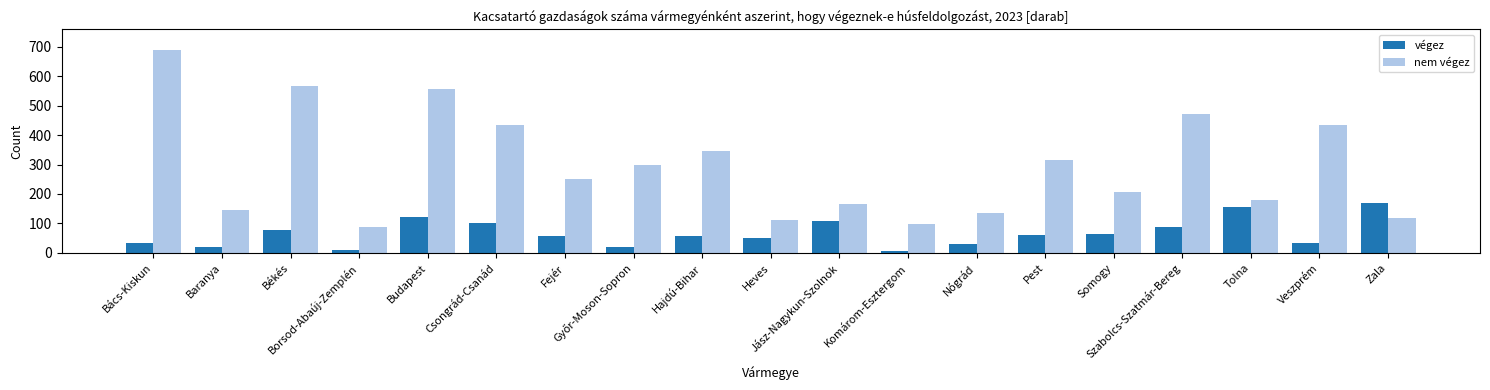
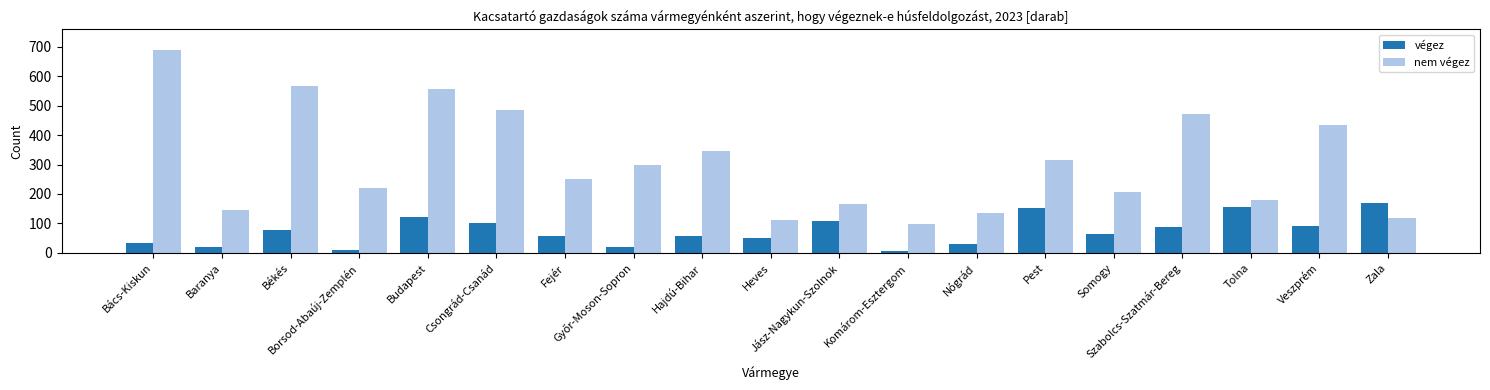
  {
    "végez": {
      "Bács-Kiskun": 30,
      "Baranya": 20,
      "Békés": 80,
      "Borsod-Abaúj-Zemplén": 10,
      "Budapest": 120,
      "Csongrád-Csanád": 100,
      "Fejér": 60,
      "Győr-Moson-Sopron": 20,
      "Hajdú-Bihar": 60,
      "Heves": 50,
      "Jász-Nagykun-Szolnok": 110,
      "Nógrád": 30,
-     "Pest": 60,
+     "Pest": 150,
      "Somogy": 70,
      "Szabolcs-Szatmár-Bereg": 90,
      "Tolna": 160,
-     "Veszprém": 30,
+     "Veszprém": 90,
      "Zala": 170
    },
    "nem végez": {
      "Bács-Kiskun": 690,
      "Baranya": 140,
      "Békés": 570,
-     "Borsod-Abaúj-Zemplén": 90,
+     "Borsod-Abaúj-Zemplén": 220,
      "Budapest": 560,
-     "Csongrád-Csanád": 440,
+     "Csongrád-Csanád": 490,
      "Fejér": 250,
      "Győr-Moson-Sopron": 300,
      "Hajdú-Bihar": 350,
      "Heves": 110,
      "Jász-Nagykun-Szolnok": 170,
      "Komárom-Esztergom": 100,
      "Nógrád": 140,
      "Pest": 320,
      "Somogy": 210,
      "Szabolcs-Szatmár-Bereg": 470,
      "Tolna": 180,
      "Veszprém": 430,
      "Zala": 120
    }
  }
